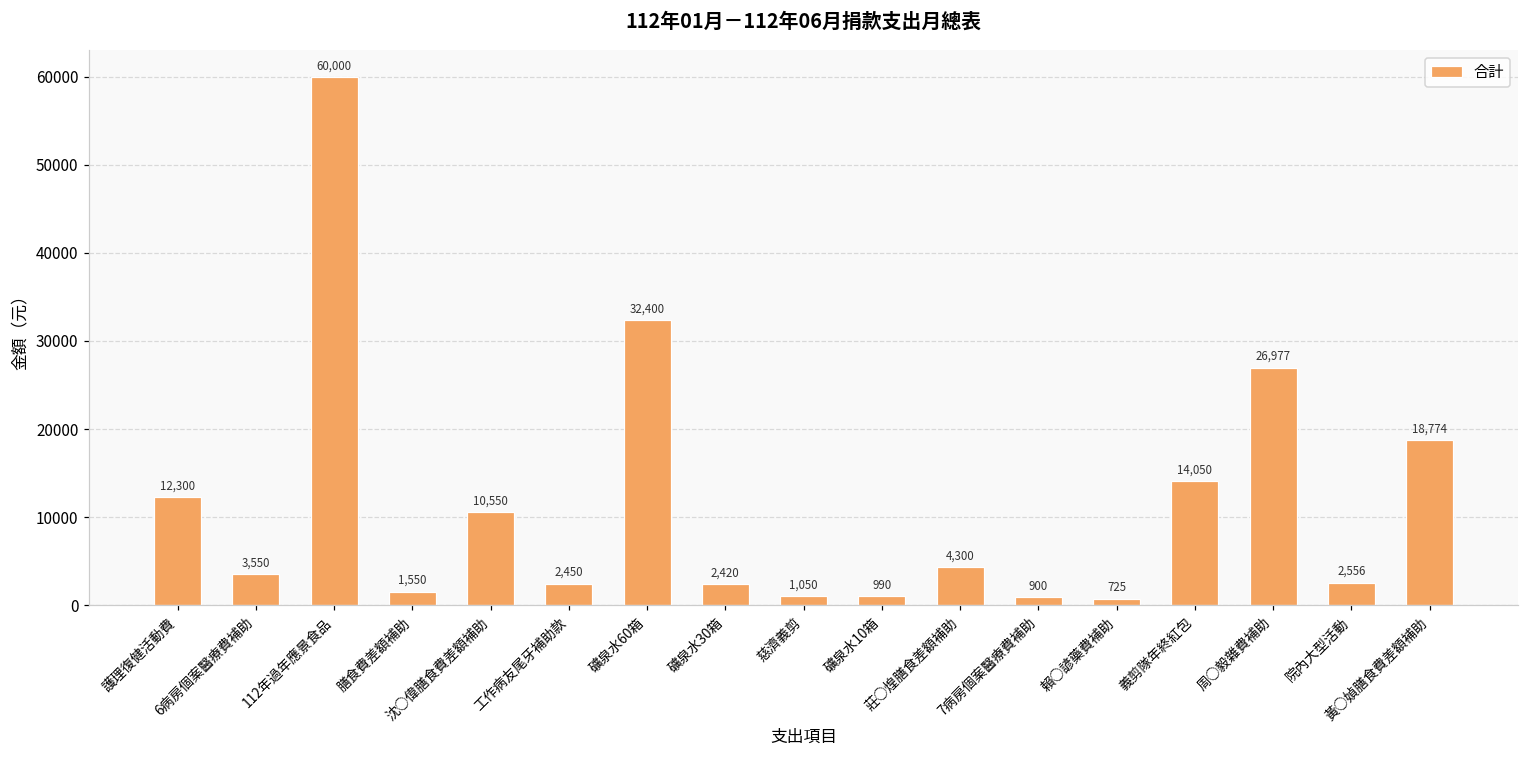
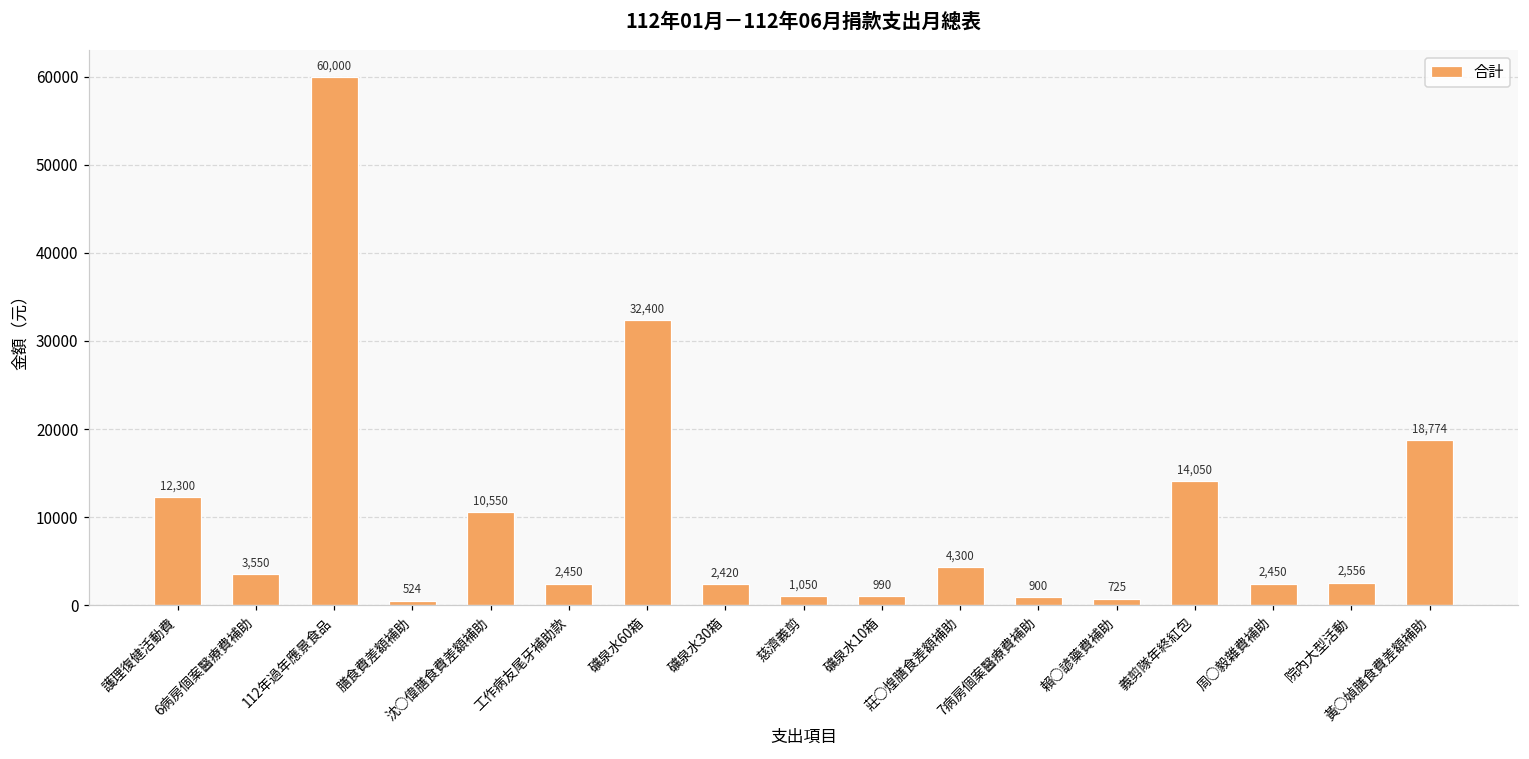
  {
    "護理復健活動費": "12,300",
    "6病房個案醫療費補助": "3,550",
    "112年過年應景食品": "60,000",
-   "膳食費差額補助": "1,550",
+   "膳食費差額補助": "524",
    "沈○偉膳食費差額補助": "10,550",
    "工作病友尾牙補助款": "2,450",
    "礦泉水60箱": "32,400",
    "礦泉水30箱": "2,420",
    "慈濟義剪": "1,050",
    "礦泉水10箱": "990",
    "莊○煌膳食差額補助": "4,300",
    "7病房個案醫療費補助": "900",
    "賴○諺藥費補助": "725",
    "義剪隊年終紅包": "14,050",
-   "周○毅雜費補助": "26,977",
+   "周○毅雜費補助": "2,450",
    "院內大型活動": "2,556",
    "黃○媜膳食費差額補助": "18,774"
  }
